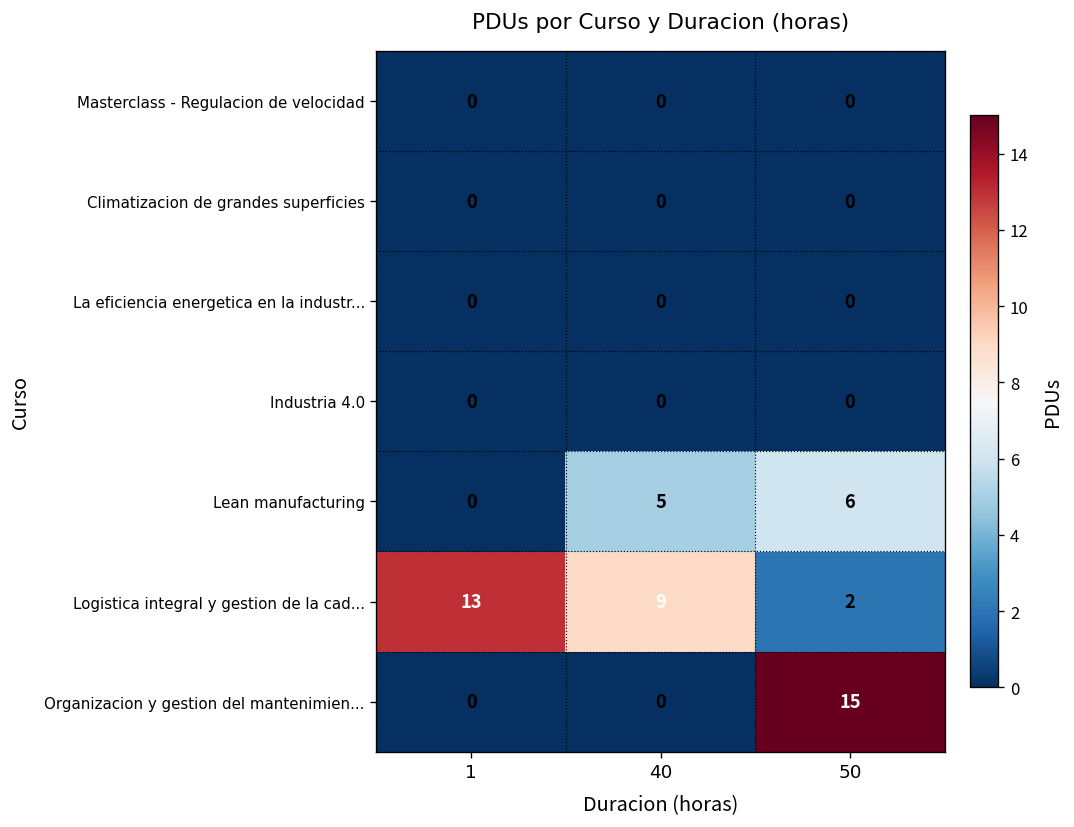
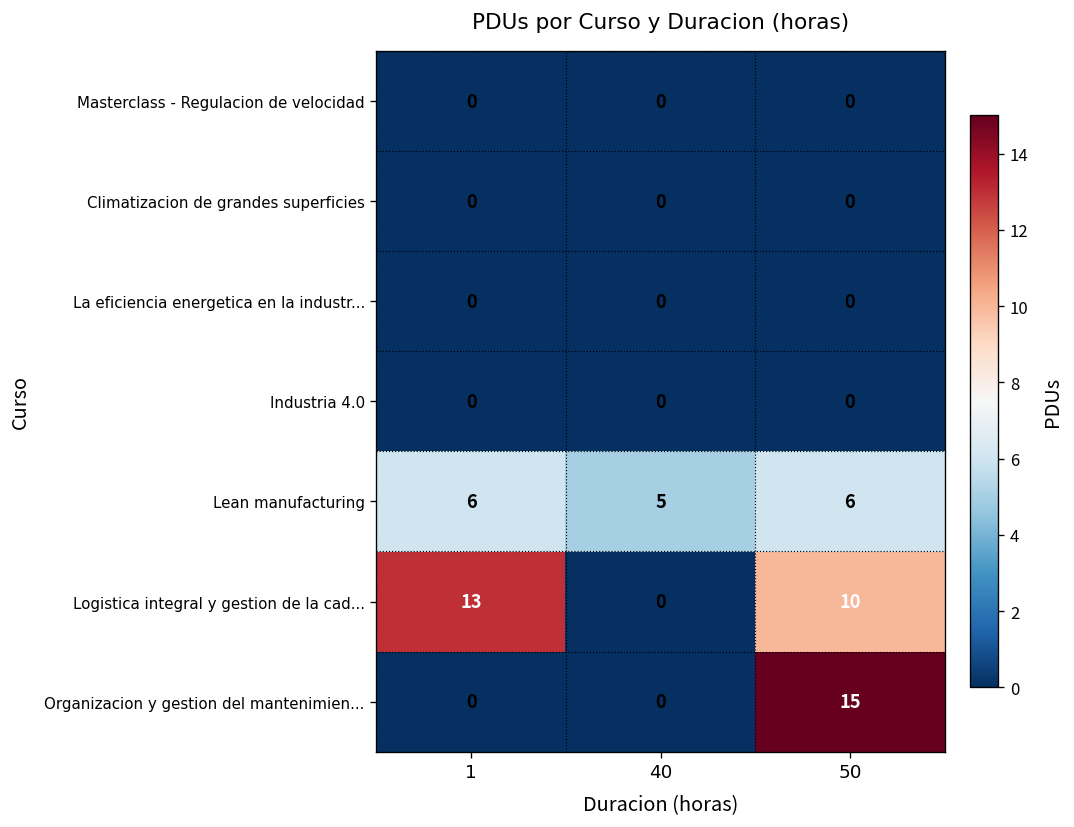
  {
    "Masterclass - Regulacion de velocidad": {
      "1": 0,
      "40": 0,
      "50": 0
    },
    "Climatizacion de grandes superficies": {
      "1": 0,
      "40": 0,
      "50": 0
    },
    "La eficiencia energetica en la industr...": {
      "1": 0,
      "40": 0,
      "50": 0
    },
    "Industria 4.0": {
      "1": 0,
      "40": 0,
      "50": 0
    },
    "Lean manufacturing": {
-     "1": 0,
+     "1": 6,
      "40": 5,
      "50": 6
    },
    "Logistica integral y gestion de la cad...": {
      "1": 13,
-     "40": 9,
-     "50": 2
+     "40": 0,
+     "50": 10
    },
    "Organizacion y gestion del mantenimien...": {
      "1": 0,
      "40": 0,
      "50": 15
    }
  }
